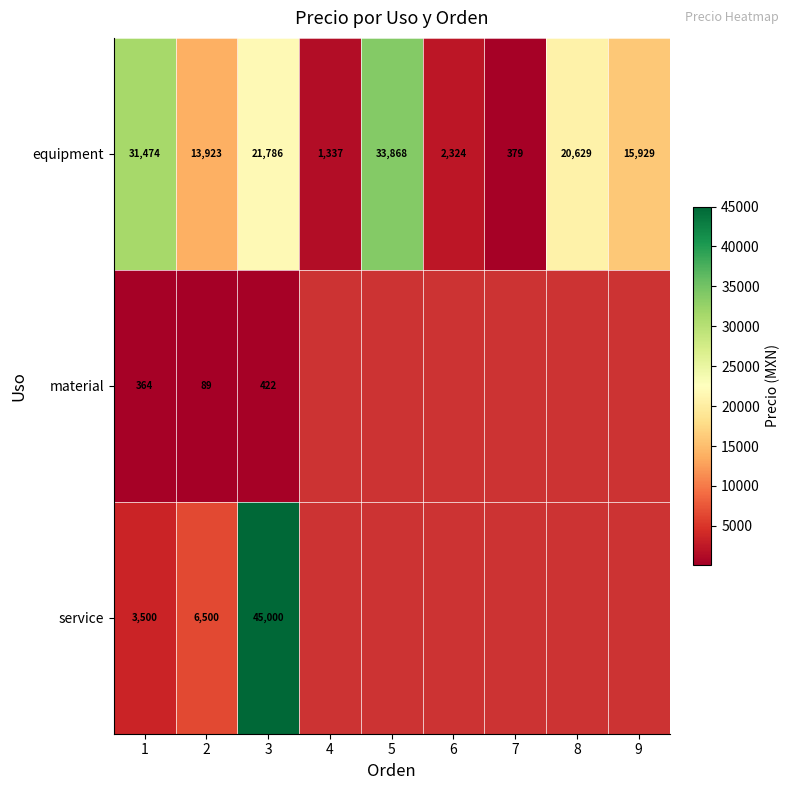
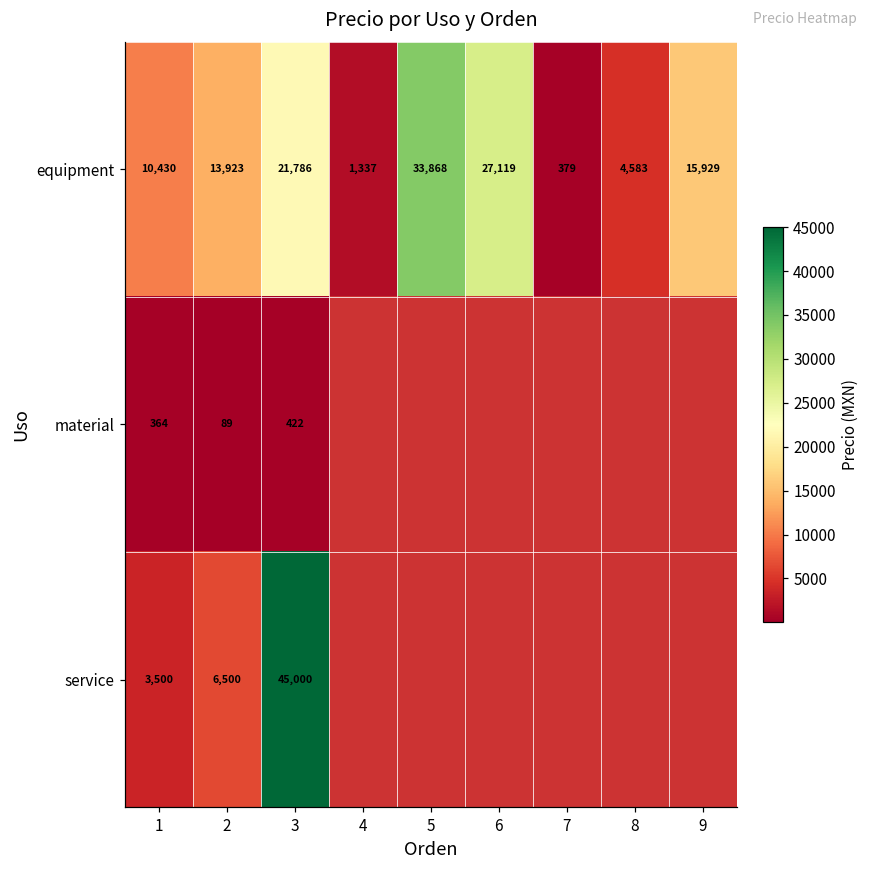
  {
    "equipment": {
-     "1": "31,474",
+     "1": "10,430",
      "2": "13,923",
      "3": "21,786",
      "4": "1,337",
      "5": "33,868",
-     "6": "2,324",
+     "6": "27,119",
      "7": "379",
-     "8": "20,629",
+     "8": "4,583",
      "9": "15,929"
    },
    "material": {
      "1": "364",
      "2": "89",
      "3": "422"
    },
    "service": {
      "1": "3,500",
      "2": "6,500",
      "3": "45,000"
    }
  }
